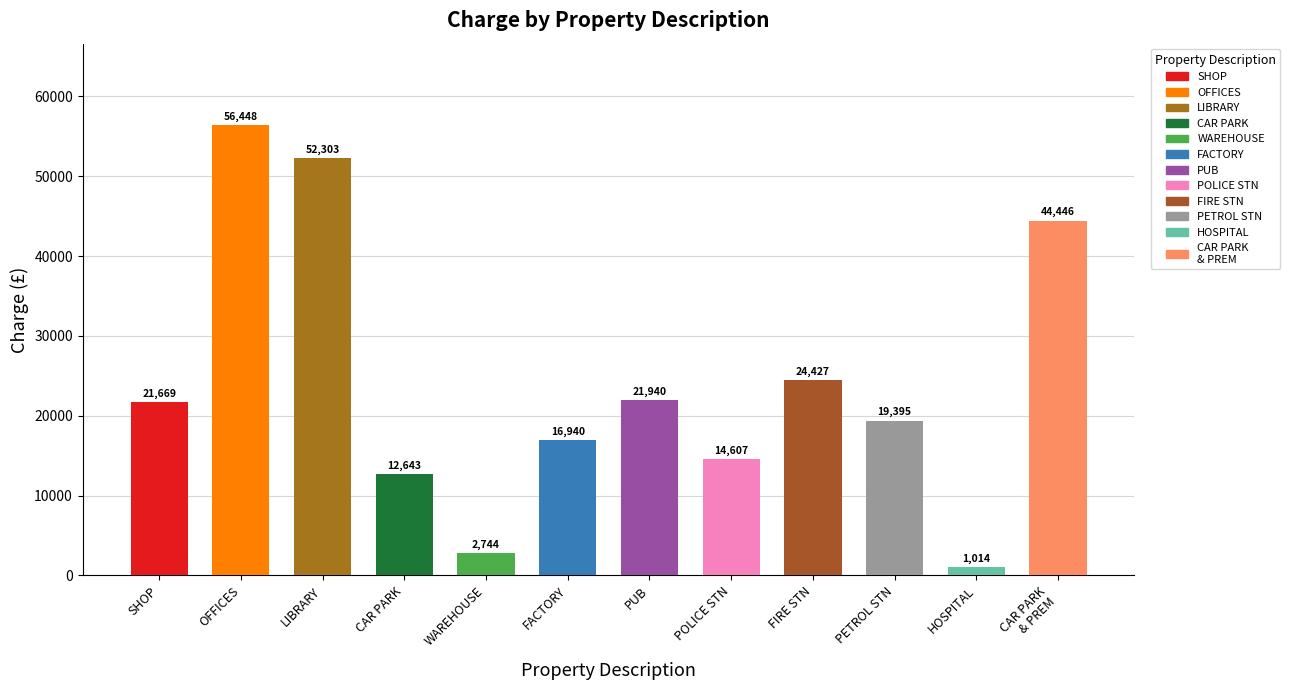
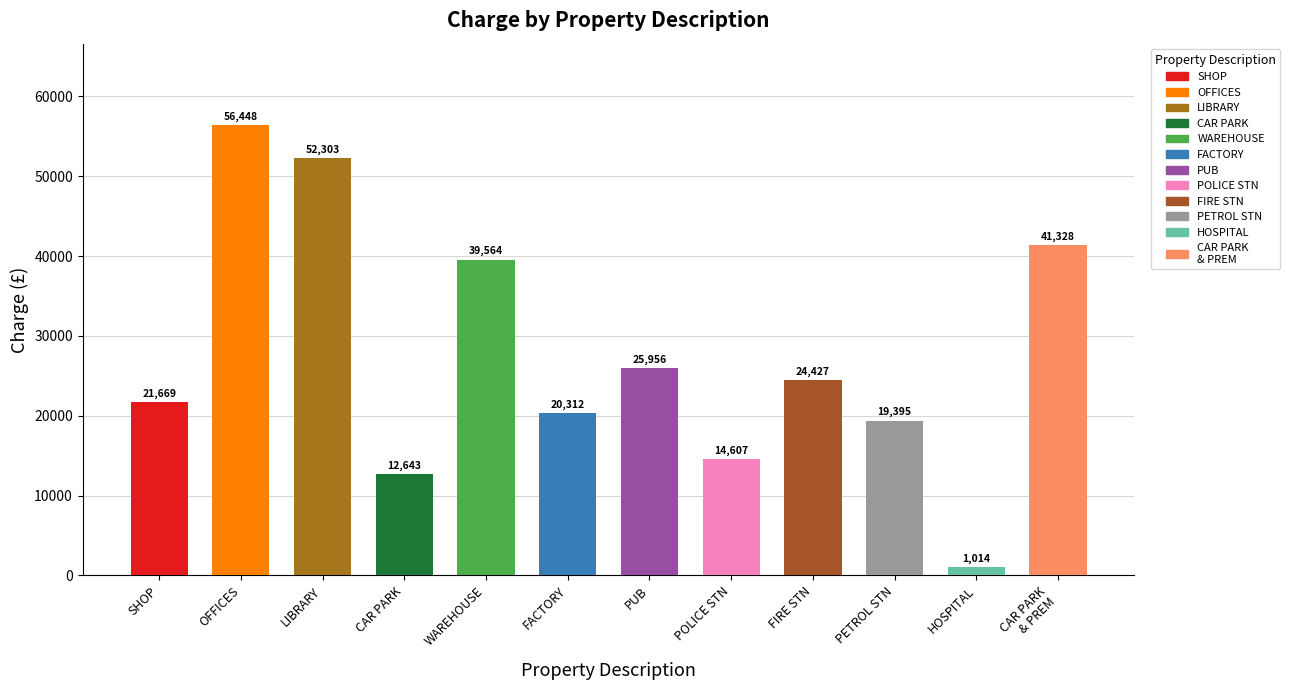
  {
    "SHOP": "21,669",
    "OFFICES": "56,448",
    "LIBRARY": "52,303",
    "CAR PARK": "12,643",
-   "WAREHOUSE": "2,744",
-   "FACTORY": "16,940",
-   "PUB": "21,940",
+   "WAREHOUSE": "39,564",
+   "FACTORY": "20,312",
+   "PUB": "25,956",
    "POLICE STN": "14,607",
    "FIRE STN": "24,427",
    "PETROL STN": "19,395",
    "HOSPITAL": "1,014",
-   "CAR PARK & PREM": "44,446"
+   "CAR PARK & PREM": "41,328"
  }
